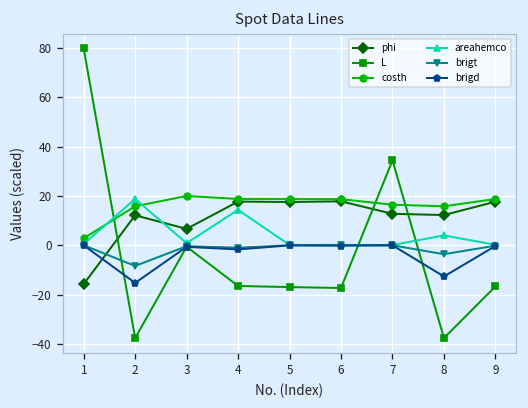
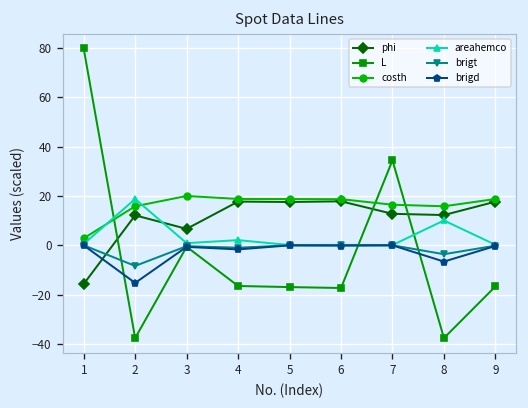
  {
    "areahemco": {
      "2": 19,
      "3": 1,
-     "4": 14,
-     "8": 4
+     "4": 2,
+     "8": 10
    },
    "brigt": {
      "2": -8,
      "8": -4
    },
    "brigd": {
      "2": -15,
-     "8": -13
+     "8": -7
    }
  }
